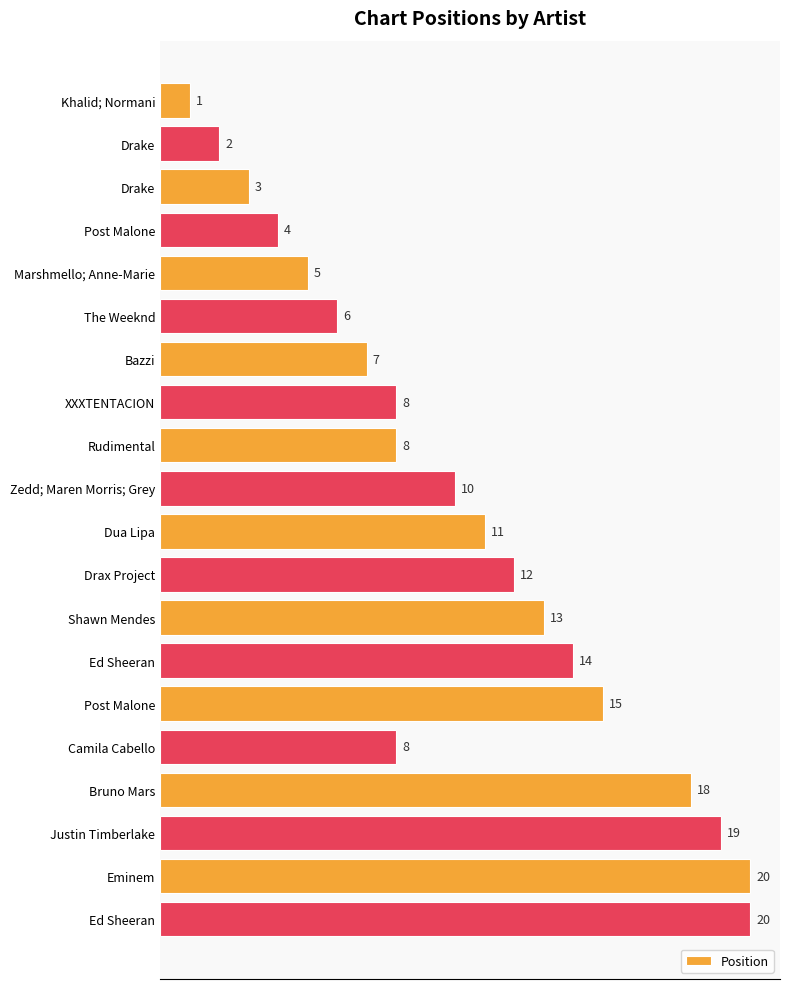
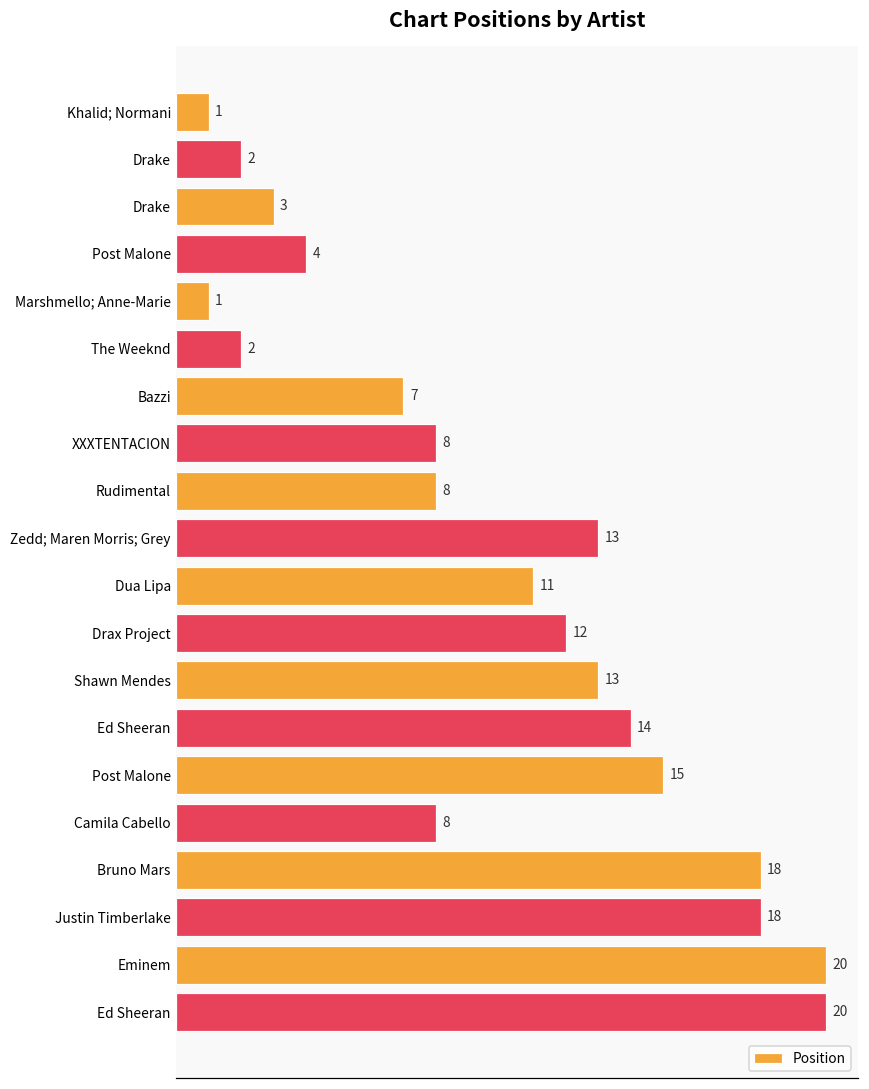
  {
    "Khalid; Normani": 1,
-   "Marshmello; Anne-Marie": 5,
-   "The Weeknd": 6,
+   "Marshmello; Anne-Marie": 1,
+   "The Weeknd": 2,
    "Bazzi": 7,
    "XXXTENTACION": 8,
    "Rudimental": 8,
-   "Zedd; Maren Morris; Grey": 10,
+   "Zedd; Maren Morris; Grey": 13,
    "Dua Lipa": 11,
    "Drax Project": 12,
    "Shawn Mendes": 13,
    "Camila Cabello": 8,
    "Bruno Mars": 18,
-   "Justin Timberlake": 19,
+   "Justin Timberlake": 18,
    "Eminem": 20
  }
